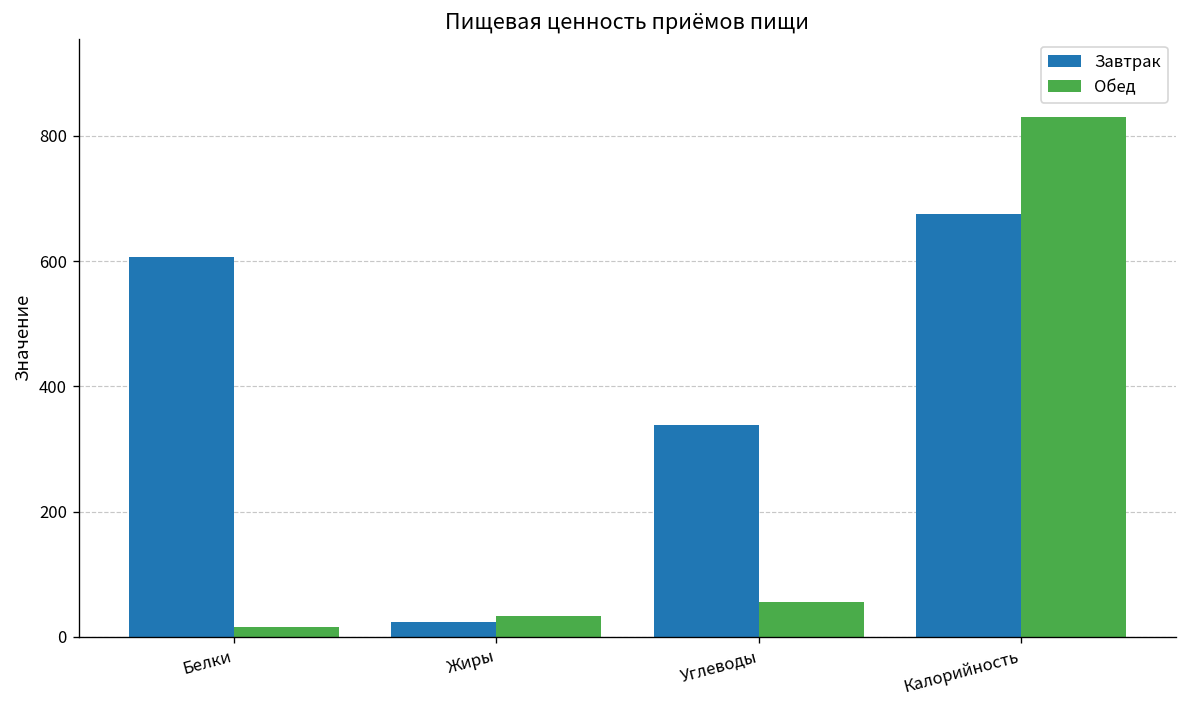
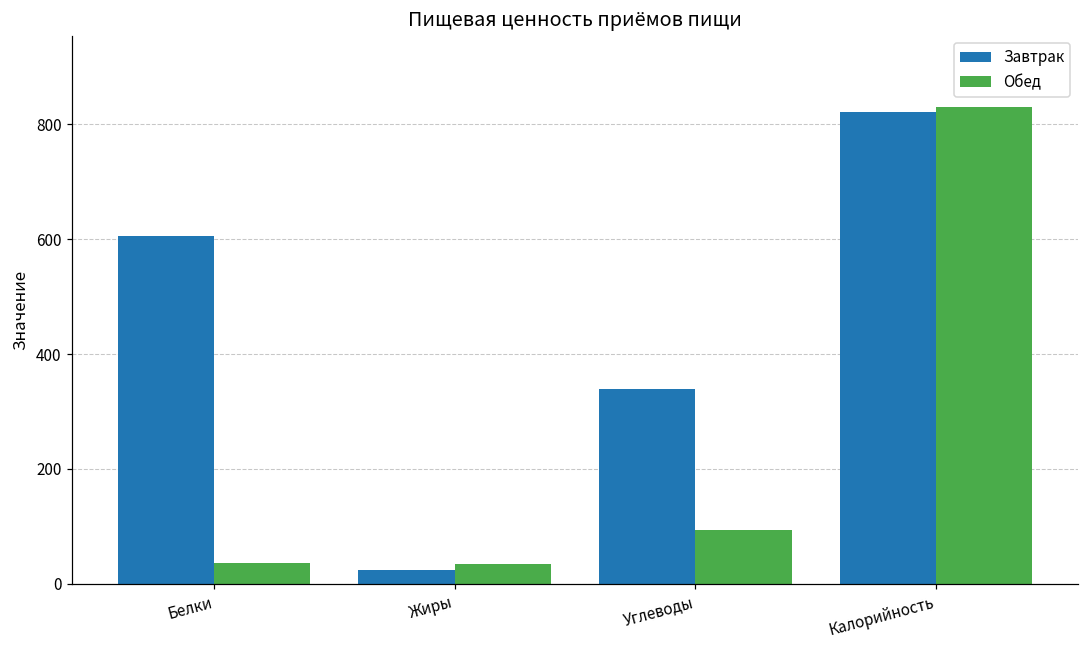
  {
    "Завтрак": {
      "Белки": 610,
      "Жиры": 20,
      "Углеводы": 340,
-     "Калорийность": 680
+     "Калорийность": 820
    },
    "Обед": {
-     "Белки": 10,
+     "Белки": 40,
      "Жиры": 30,
-     "Углеводы": 60,
+     "Углеводы": 90,
      "Калорийность": 830
    }
  }
